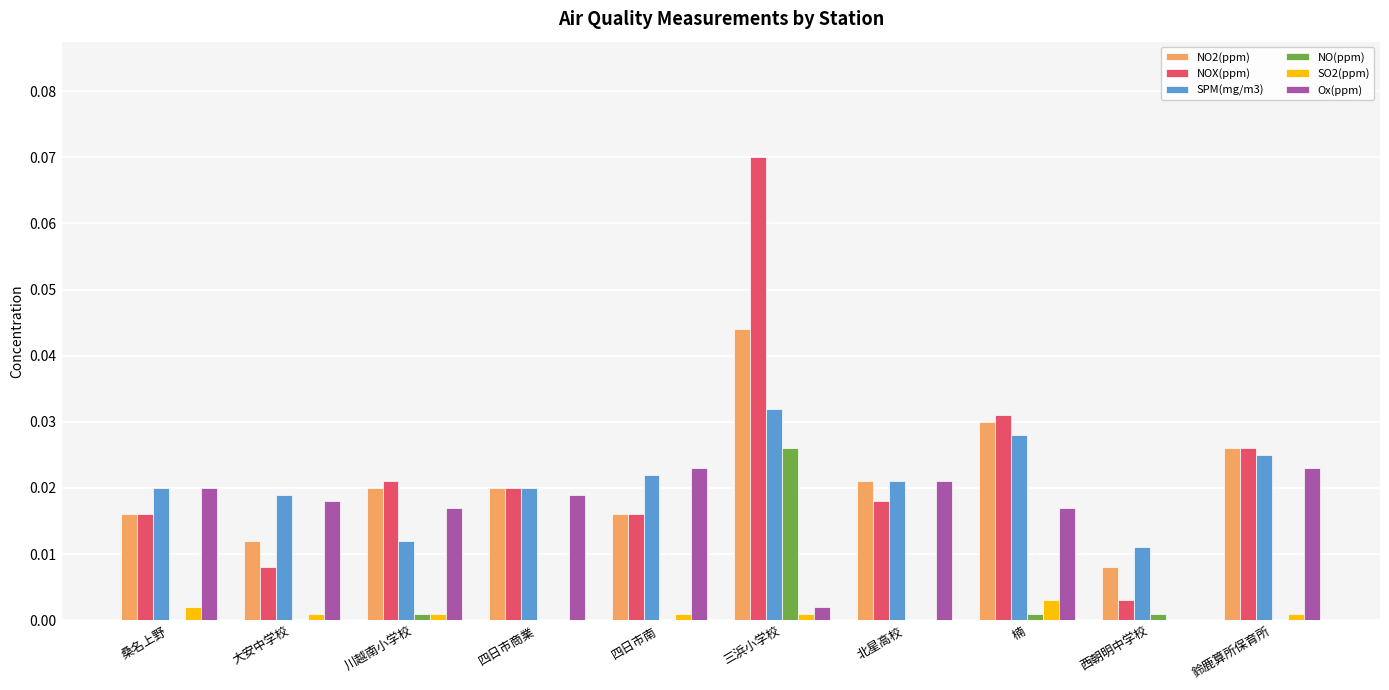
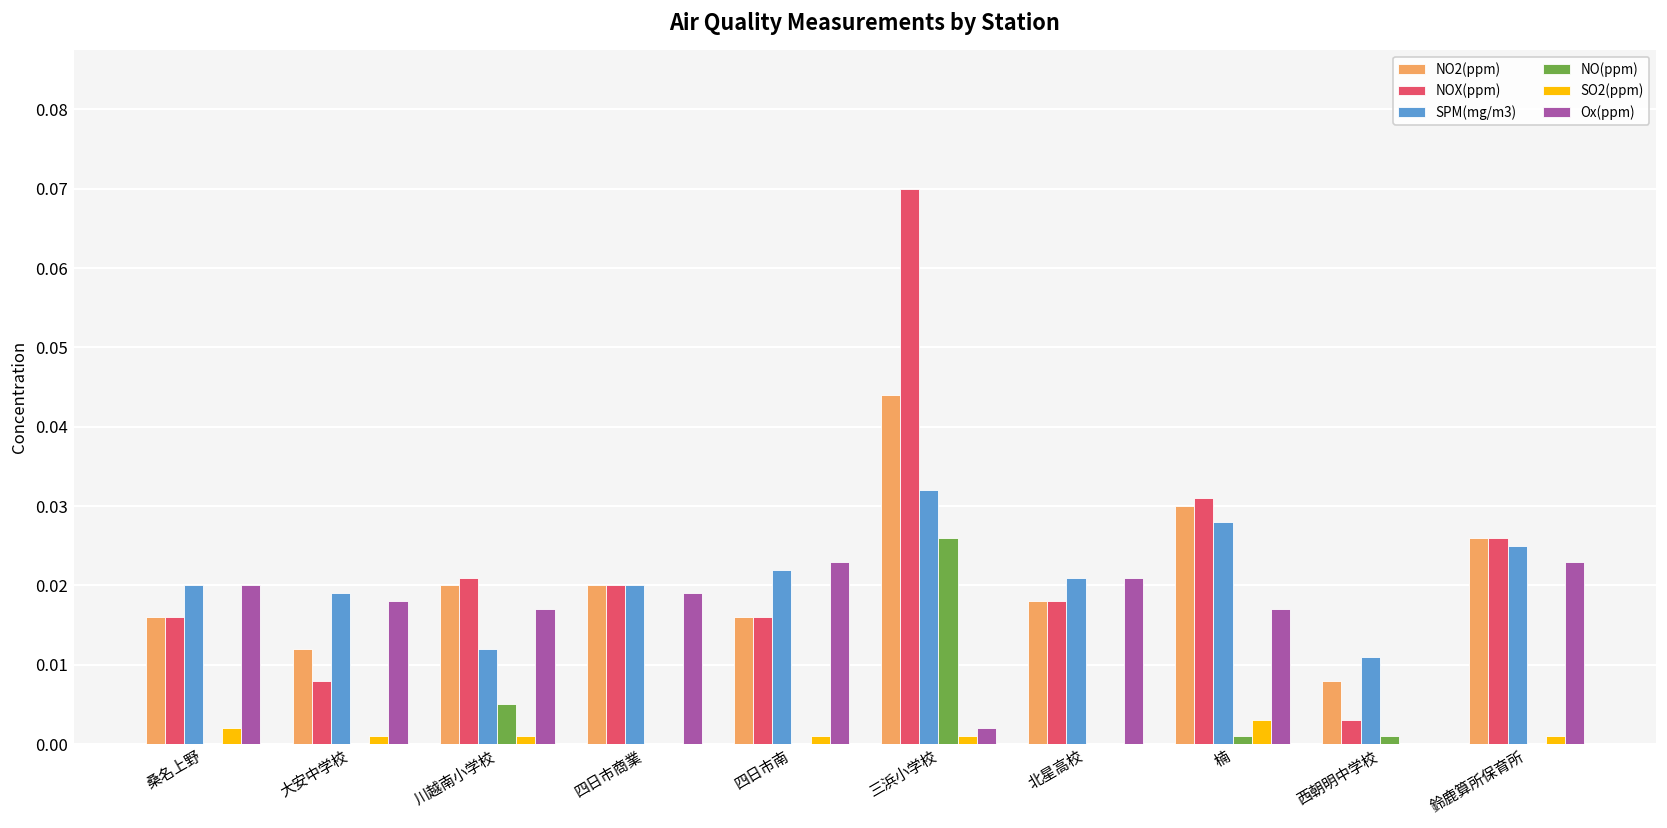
  {
    "NO2(ppm)": {
      "桑名上野": 0.016,
      "大安中学校": 0.012,
      "川越南小学校": 0.020,
      "四日市商業": 0.020,
      "四日市南": 0.016,
      "三浜小学校": 0.044,
-     "北星高校": 0.021,
+     "北星高校": 0.018,
      "楠": 0.030,
      "西朝明中学校": 0.008,
      "鈴鹿算所保育所": 0.026
    },
    "NOX(ppm)": {
      "桑名上野": 0.016,
      "大安中学校": 0.008,
      "川越南小学校": 0.021,
      "四日市商業": 0.020,
      "四日市南": 0.016,
      "三浜小学校": 0.070,
      "北星高校": 0.018,
      "楠": 0.031,
      "西朝明中学校": 0.003,
      "鈴鹿算所保育所": 0.026
    },
    "SPM(mg/m3)": {
      "桑名上野": 0.020,
      "大安中学校": 0.019,
      "川越南小学校": 0.012,
      "四日市商業": 0.020,
      "四日市南": 0.022,
      "三浜小学校": 0.032,
      "北星高校": 0.021,
      "楠": 0.028,
      "西朝明中学校": 0.011,
      "鈴鹿算所保育所": 0.025
    },
    "NO(ppm)": {
      "桑名上野": 0.000,
      "大安中学校": 0.000,
-     "川越南小学校": 0.001,
+     "川越南小学校": 0.005,
      "四日市商業": 0.000,
      "四日市南": 0.000,
      "三浜小学校": 0.026,
      "北星高校": 0.000,
      "楠": 0.001,
      "西朝明中学校": 0.001,
      "鈴鹿算所保育所": 0.000
    },
    "SO2(ppm)": {
      "桑名上野": 0.002,
      "大安中学校": 0.001,
      "川越南小学校": 0.001,
      "四日市商業": 0.000,
      "四日市南": 0.001,
      "三浜小学校": 0.001,
      "北星高校": 0.000,
      "楠": 0.003,
      "西朝明中学校": 0.000,
      "鈴鹿算所保育所": 0.001
    },
    "Ox(ppm)": {
      "桑名上野": 0.020,
      "大安中学校": 0.018,
      "川越南小学校": 0.017,
      "四日市商業": 0.019,
      "四日市南": 0.023,
      "三浜小学校": 0.002,
      "北星高校": 0.021,
      "楠": 0.017,
      "西朝明中学校": 0.000,
      "鈴鹿算所保育所": 0.023
    }
  }
